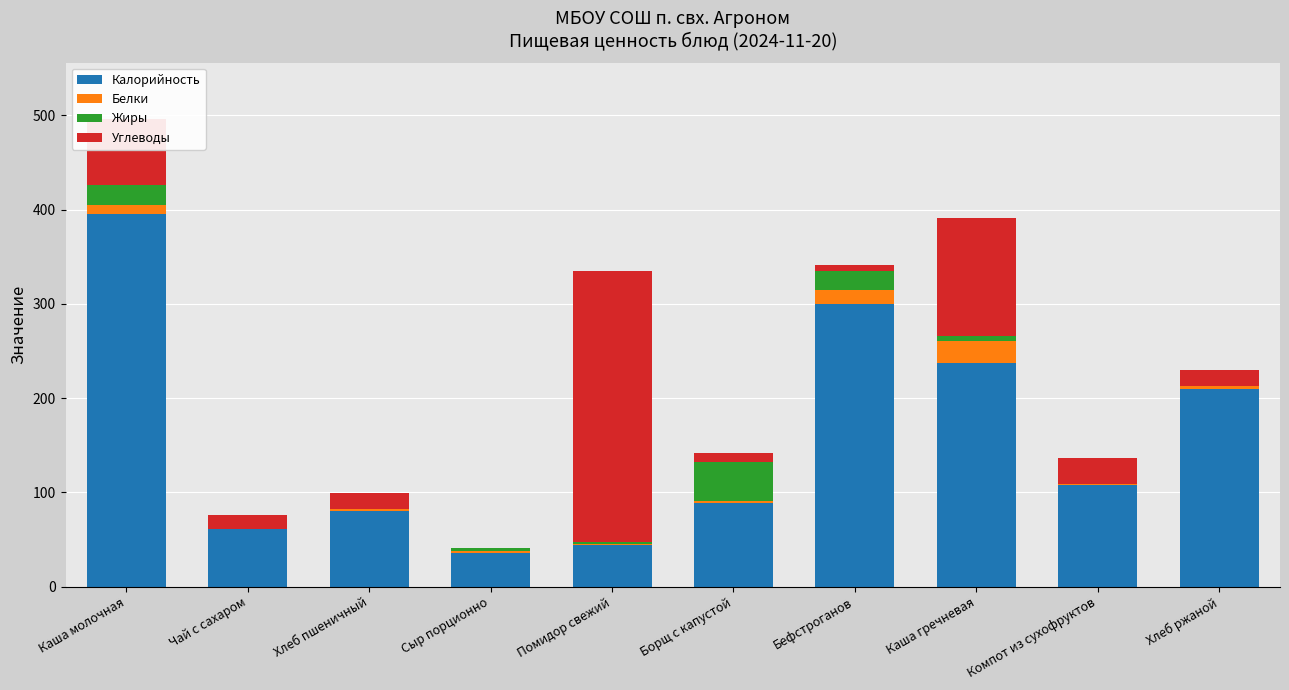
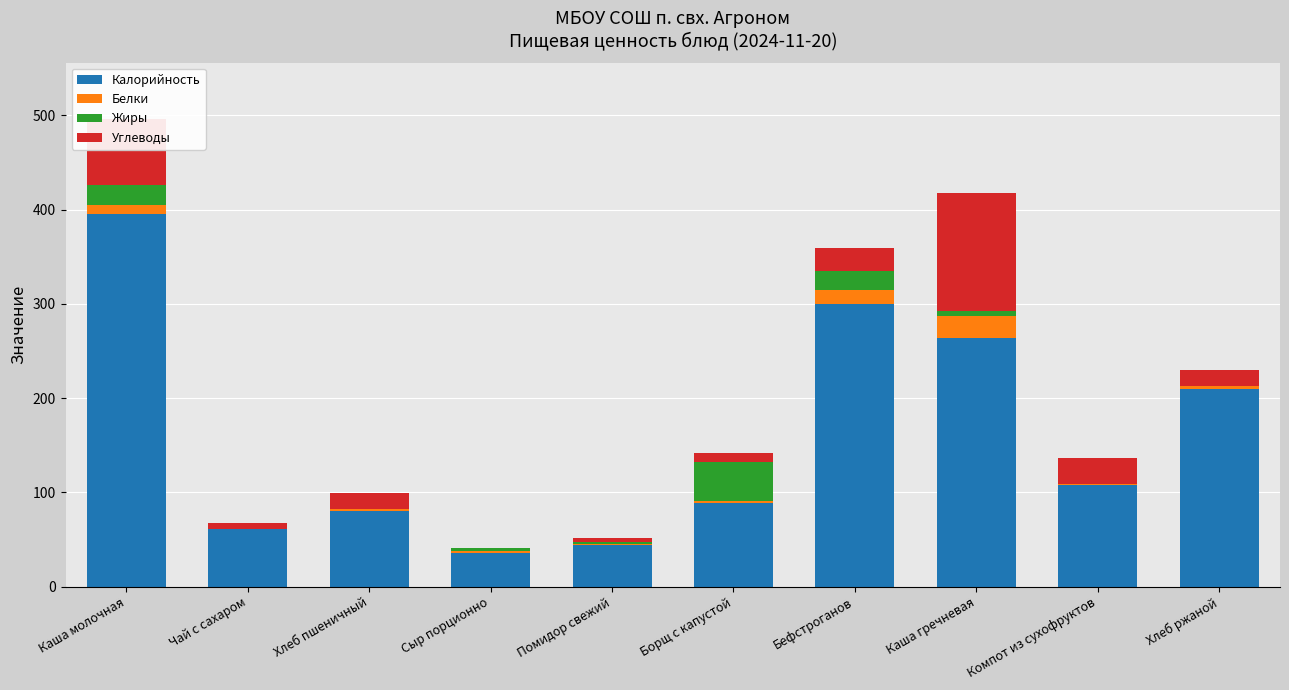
  {
    "Калорийность": {
      "Каша молочная": 400,
      "Чай с сахаром": 60,
      "Хлеб пшеничный": 80,
      "Сыр порционно": 40,
      "Помидор свежий": 40,
      "Борщ с капустой": 90,
      "Бефстроганов": 300,
-     "Каша гречневая": 240,
+     "Каша гречневая": 260,
      "Компот из сухофруктов": 110,
      "Хлеб ржаной": 210
    },
    "Белки": {
      "Каша молочная": 10,
      "Чай с сахаром": 0,
      "Бефстроганов": 20,
      "Каша гречневая": 20
    },
    "Жиры": {
      "Каша молочная": 20,
      "Чай с сахаром": 0,
      "Борщ с капустой": 40,
      "Бефстроганов": 20,
      "Каша гречневая": 10,
      "Компот из сухофруктов": 0
    },
    "Углеводы": {
-     "Чай с сахаром": 15,
+     "Чай с сахаром": 6,
      "Хлеб пшеничный": 20,
-     "Помидор свежий": 290,
+     "Помидор свежий": 0,
      "Борщ с капустой": 10,
-     "Бефстроганов": 10,
+     "Бефстроганов": 20,
      "Каша гречневая": 130,
      "Компот из сухофруктов": 30,
      "Хлеб ржаной": 20
    }
  }
